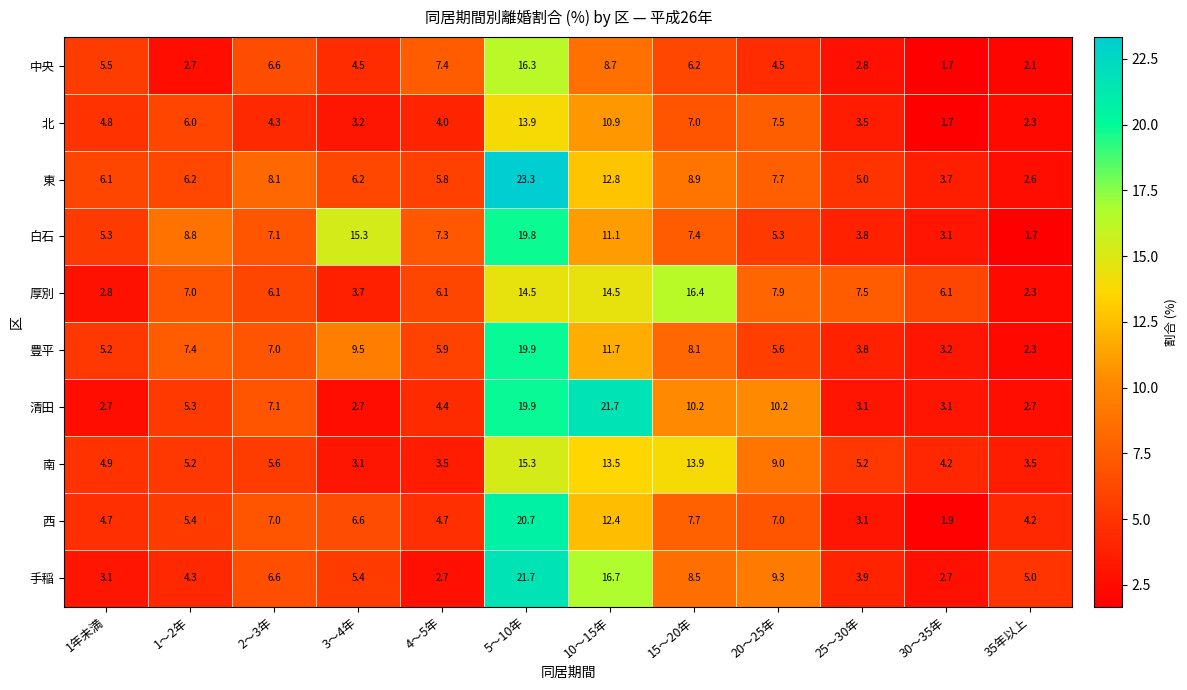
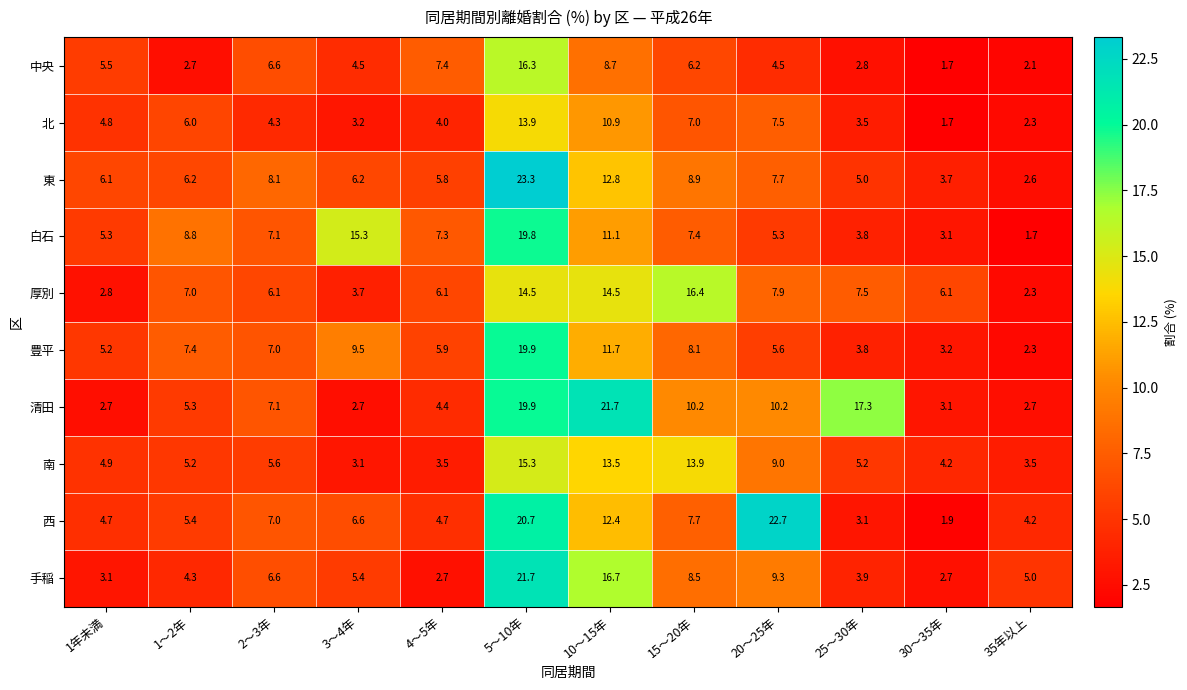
  {
    "中央": {
      "1年未満": 5.5,
      "1～2年": 2.7,
      "2～3年": 6.6,
      "3～4年": 4.5,
      "4～5年": 7.4,
      "5～10年": 16.3,
      "10～15年": 8.7,
      "15～20年": 6.2,
      "20～25年": 4.5,
      "25～30年": 2.8,
      "30～35年": 1.7,
      "35年以上": 2.1
    },
    "北": {
      "1年未満": 4.8,
      "1～2年": 6.0,
      "2～3年": 4.3,
      "3～4年": 3.2,
      "4～5年": 4.0,
      "5～10年": 13.9,
      "10～15年": 10.9,
      "15～20年": 7.0,
      "20～25年": 7.5,
      "25～30年": 3.5,
      "30～35年": 1.7,
      "35年以上": 2.3
    },
    "東": {
      "1年未満": 6.1,
      "1～2年": 6.2,
      "2～3年": 8.1,
      "3～4年": 6.2,
      "4～5年": 5.8,
      "5～10年": 23.3,
      "10～15年": 12.8,
      "15～20年": 8.9,
      "20～25年": 7.7,
      "25～30年": 5.0,
      "30～35年": 3.7,
      "35年以上": 2.6
    },
    "白石": {
      "1年未満": 5.3,
      "1～2年": 8.8,
      "2～3年": 7.1,
      "3～4年": 15.3,
      "4～5年": 7.3,
      "5～10年": 19.8,
      "10～15年": 11.1,
      "15～20年": 7.4,
      "20～25年": 5.3,
      "25～30年": 3.8,
      "30～35年": 3.1,
      "35年以上": 1.7
    },
    "厚別": {
      "1年未満": 2.8,
      "1～2年": 7.0,
      "2～3年": 6.1,
      "3～4年": 3.7,
      "4～5年": 6.1,
      "5～10年": 14.5,
      "10～15年": 14.5,
      "15～20年": 16.4,
      "20～25年": 7.9,
      "25～30年": 7.5,
      "30～35年": 6.1,
      "35年以上": 2.3
    },
    "豊平": {
      "1年未満": 5.2,
      "1～2年": 7.4,
      "2～3年": 7.0,
      "3～4年": 9.5,
      "4～5年": 5.9,
      "5～10年": 19.9,
      "10～15年": 11.7,
      "15～20年": 8.1,
      "20～25年": 5.6,
      "25～30年": 3.8,
      "30～35年": 3.2,
      "35年以上": 2.3
    },
    "清田": {
      "1年未満": 2.7,
      "1～2年": 5.3,
      "2～3年": 7.1,
      "3～4年": 2.7,
      "4～5年": 4.4,
      "5～10年": 19.9,
      "10～15年": 21.7,
      "15～20年": 10.2,
      "20～25年": 10.2,
-     "25～30年": 3.1,
+     "25～30年": 17.3,
      "30～35年": 3.1,
      "35年以上": 2.7
    },
    "南": {
      "1年未満": 4.9,
      "1～2年": 5.2,
      "2～3年": 5.6,
      "3～4年": 3.1,
      "4～5年": 3.5,
      "5～10年": 15.3,
      "10～15年": 13.5,
      "15～20年": 13.9,
      "20～25年": 9.0,
      "25～30年": 5.2,
      "30～35年": 4.2,
      "35年以上": 3.5
    },
    "西": {
      "1年未満": 4.7,
      "1～2年": 5.4,
      "2～3年": 7.0,
      "3～4年": 6.6,
      "4～5年": 4.7,
      "5～10年": 20.7,
      "10～15年": 12.4,
      "15～20年": 7.7,
-     "20～25年": 7.0,
+     "20～25年": 22.7,
      "25～30年": 3.1,
      "30～35年": 1.9,
      "35年以上": 4.2
    },
    "手稲": {
      "1年未満": 3.1,
      "1～2年": 4.3,
      "2～3年": 6.6,
      "3～4年": 5.4,
      "4～5年": 2.7,
      "5～10年": 21.7,
      "10～15年": 16.7,
      "15～20年": 8.5,
      "20～25年": 9.3,
      "25～30年": 3.9,
      "30～35年": 2.7,
      "35年以上": 5.0
    }
  }
